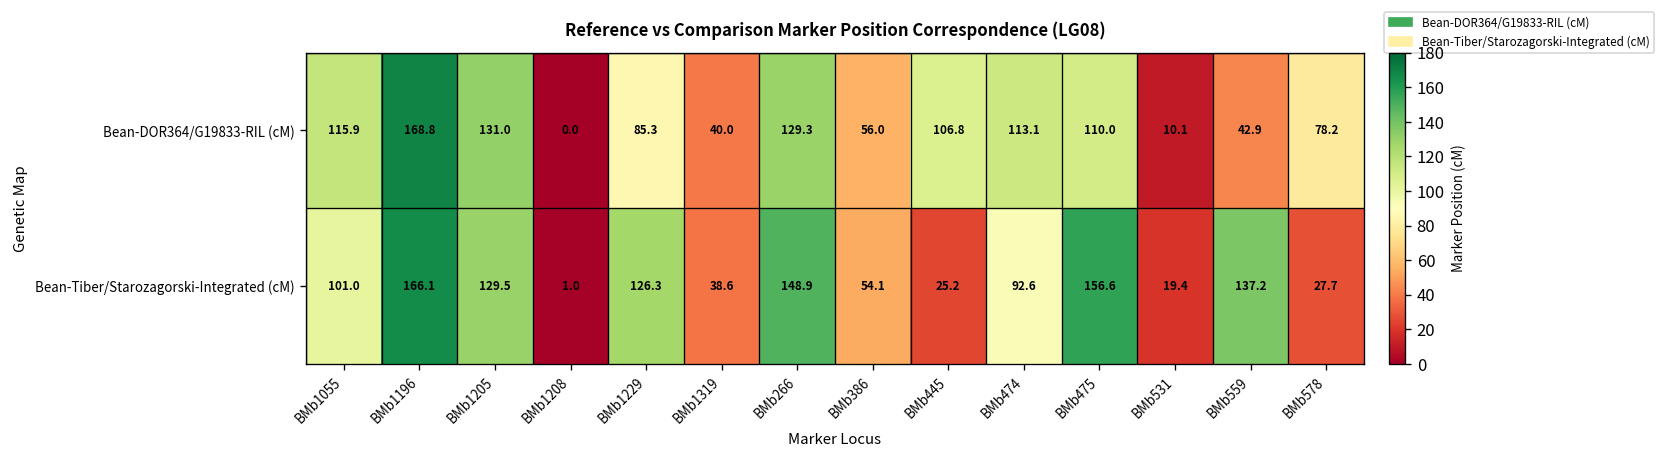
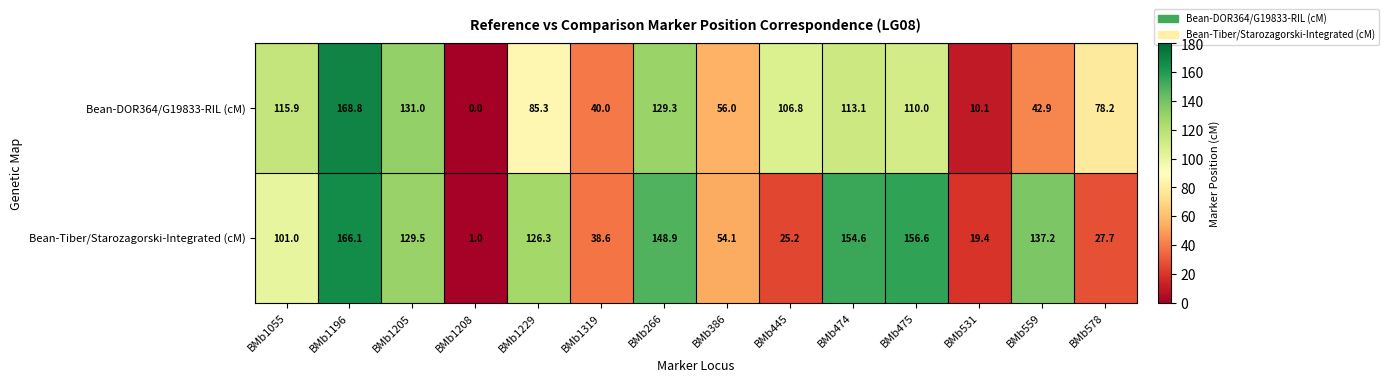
  {
    "Bean-DOR364/G19833-RIL (cM)": {
      "BMb1055": 115.9,
      "BMb1196": 168.8,
      "BMb1205": 131.0,
      "BMb1208": 0.0,
      "BMb1229": 85.3,
      "BMb1319": 40.0,
      "BMb266": 129.3,
      "BMb386": 56.0,
      "BMb445": 106.8,
      "BMb474": 113.1,
      "BMb475": 110.0,
      "BMb531": 10.1,
      "BMb559": 42.9,
      "BMb578": 78.2
    },
    "Bean-Tiber/Starozagorski-Integrated (cM)": {
      "BMb1055": 101.0,
      "BMb1196": 166.1,
      "BMb1205": 129.5,
      "BMb1208": 1.0,
      "BMb1229": 126.3,
      "BMb1319": 38.6,
      "BMb266": 148.9,
      "BMb386": 54.1,
      "BMb445": 25.2,
-     "BMb474": 92.6,
+     "BMb474": 154.6,
      "BMb475": 156.6,
      "BMb531": 19.4,
      "BMb559": 137.2,
      "BMb578": 27.7
    }
  }
